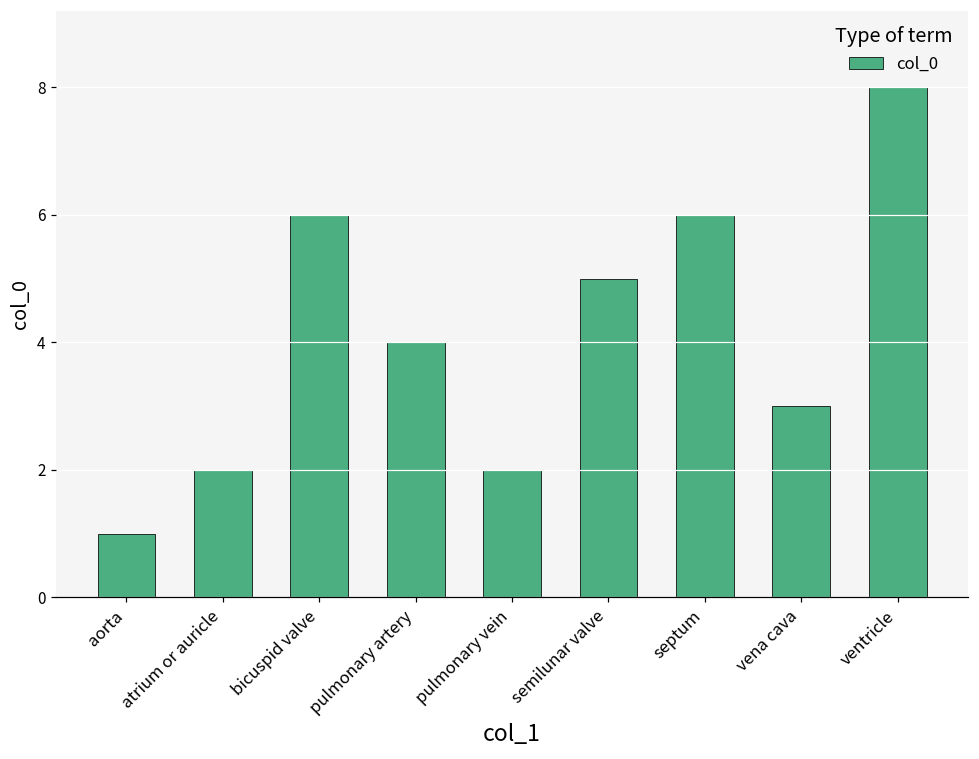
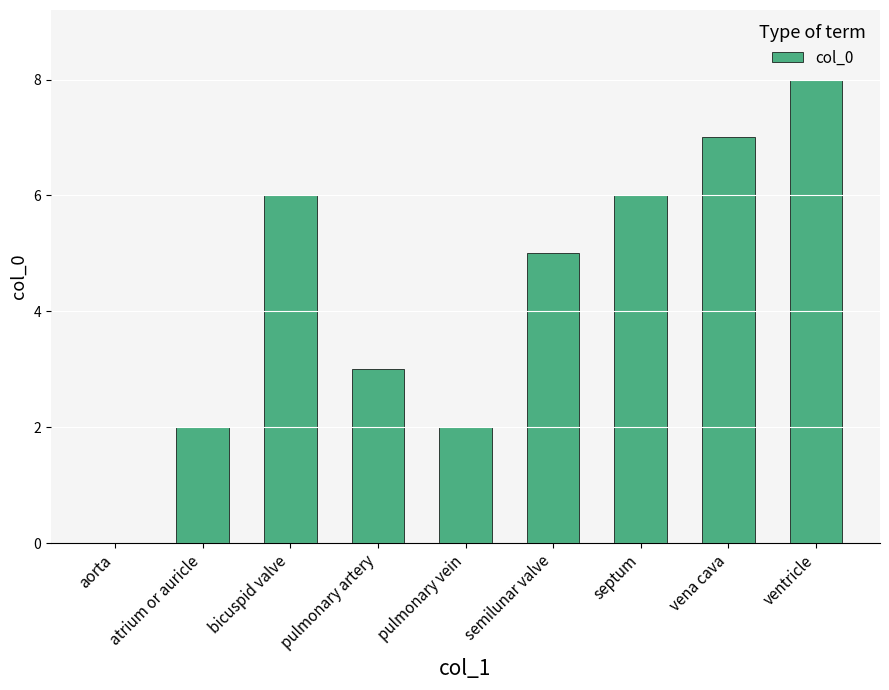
  {
-   "aorta": 1,
+   "aorta": 0,
    "atrium or auricle": 2,
    "bicuspid valve": 6,
-   "pulmonary artery": 4,
+   "pulmonary artery": 3,
    "pulmonary vein": 2,
    "semilunar valve": 5,
    "septum": 6,
-   "vena cava": 3,
+   "vena cava": 7,
    "ventricle": 8
  }
